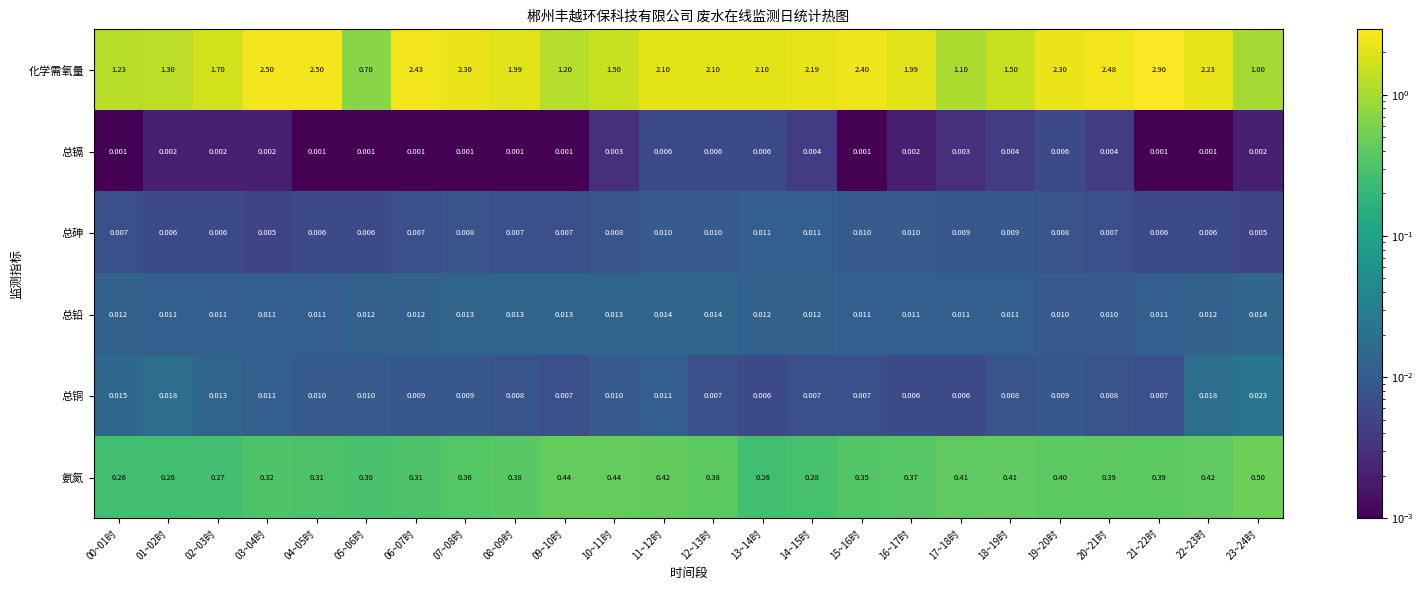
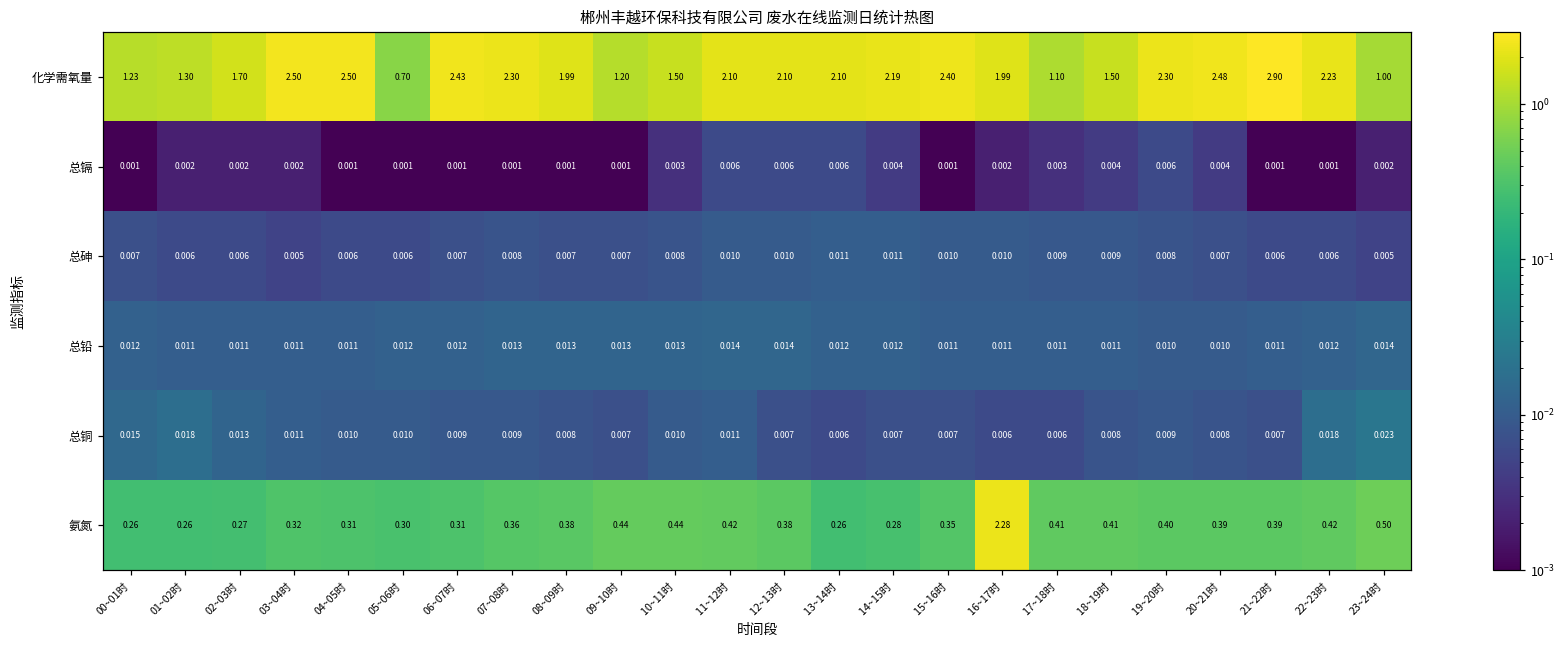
  {
    "化学需氧量": {
      "00~01时": 1.23,
      "01~02时": 1.30,
      "02~03时": 1.70,
      "03~04时": 2.50,
      "04~05时": 2.50,
      "05~06时": 0.70,
      "06~07时": 2.43,
      "07~08时": 2.30,
      "08~09时": 1.99,
      "09~10时": 1.20,
      "10~11时": 1.50,
      "11~12时": 2.10,
      "12~13时": 2.10,
      "13~14时": 2.10,
      "14~15时": 2.19,
      "15~16时": 2.40,
      "16~17时": 1.99,
      "17~18时": 1.10,
      "18~19时": 1.50,
      "19~20时": 2.30,
      "20~21时": 2.48,
      "21~22时": 2.90,
      "22~23时": 2.23,
      "23~24时": 1.00
    },
    "总镉": {
      "00~01时": 0.001,
      "01~02时": 0.002,
      "02~03时": 0.002,
      "03~04时": 0.002,
      "04~05时": 0.001,
      "05~06时": 0.001,
      "06~07时": 0.001,
      "07~08时": 0.001,
      "08~09时": 0.001,
      "09~10时": 0.001,
      "10~11时": 0.003,
      "11~12时": 0.006,
      "12~13时": 0.006,
      "13~14时": 0.006,
      "14~15时": 0.004,
      "15~16时": 0.001,
      "16~17时": 0.002,
      "17~18时": 0.003,
      "18~19时": 0.004,
      "19~20时": 0.006,
      "20~21时": 0.004,
      "21~22时": 0.001,
      "22~23时": 0.001,
      "23~24时": 0.002
    },
    "总砷": {
      "00~01时": 0.007,
      "01~02时": 0.006,
      "02~03时": 0.006,
      "03~04时": 0.005,
      "04~05时": 0.006,
      "05~06时": 0.006,
      "06~07时": 0.007,
      "07~08时": 0.008,
      "08~09时": 0.007,
      "09~10时": 0.007,
      "10~11时": 0.008,
      "11~12时": 0.010,
      "12~13时": 0.010,
      "13~14时": 0.011,
      "14~15时": 0.011,
      "15~16时": 0.010,
      "16~17时": 0.010,
      "17~18时": 0.009,
      "18~19时": 0.009,
      "19~20时": 0.008,
      "20~21时": 0.007,
      "21~22时": 0.006,
      "22~23时": 0.006,
      "23~24时": 0.005
    },
    "总铅": {
      "00~01时": 0.012,
      "01~02时": 0.011,
      "02~03时": 0.011,
      "03~04时": 0.011,
      "04~05时": 0.011,
      "05~06时": 0.012,
      "06~07时": 0.012,
      "07~08时": 0.013,
      "08~09时": 0.013,
      "09~10时": 0.013,
      "10~11时": 0.013,
      "11~12时": 0.014,
      "12~13时": 0.014,
      "13~14时": 0.012,
      "14~15时": 0.012,
      "15~16时": 0.011,
      "16~17时": 0.011,
      "17~18时": 0.011,
      "18~19时": 0.011,
      "19~20时": 0.010,
      "20~21时": 0.010,
      "21~22时": 0.011,
      "22~23时": 0.012,
      "23~24时": 0.014
    },
    "总铜": {
      "00~01时": 0.015,
      "01~02时": 0.018,
      "02~03时": 0.013,
      "03~04时": 0.011,
      "04~05时": 0.010,
      "05~06时": 0.010,
      "06~07时": 0.009,
      "07~08时": 0.009,
      "08~09时": 0.008,
      "09~10时": 0.007,
      "10~11时": 0.010,
      "11~12时": 0.011,
      "12~13时": 0.007,
      "13~14时": 0.006,
      "14~15时": 0.007,
      "15~16时": 0.007,
      "16~17时": 0.006,
      "17~18时": 0.006,
      "18~19时": 0.008,
      "19~20时": 0.009,
      "20~21时": 0.008,
      "21~22时": 0.007,
      "22~23时": 0.018,
      "23~24时": 0.023
    },
    "氨氮": {
      "00~01时": 0.26,
      "01~02时": 0.26,
      "02~03时": 0.27,
      "03~04时": 0.32,
      "04~05时": 0.31,
      "05~06时": 0.30,
      "06~07时": 0.31,
      "07~08时": 0.36,
      "08~09时": 0.38,
      "09~10时": 0.44,
      "10~11时": 0.44,
      "11~12时": 0.42,
      "12~13时": 0.38,
      "13~14时": 0.26,
      "14~15时": 0.28,
      "15~16时": 0.35,
-     "16~17时": 0.37,
+     "16~17时": 2.28,
      "17~18时": 0.41,
      "18~19时": 0.41,
      "19~20时": 0.40,
      "20~21时": 0.39,
      "21~22时": 0.39,
      "22~23时": 0.42,
      "23~24时": 0.50
    }
  }
